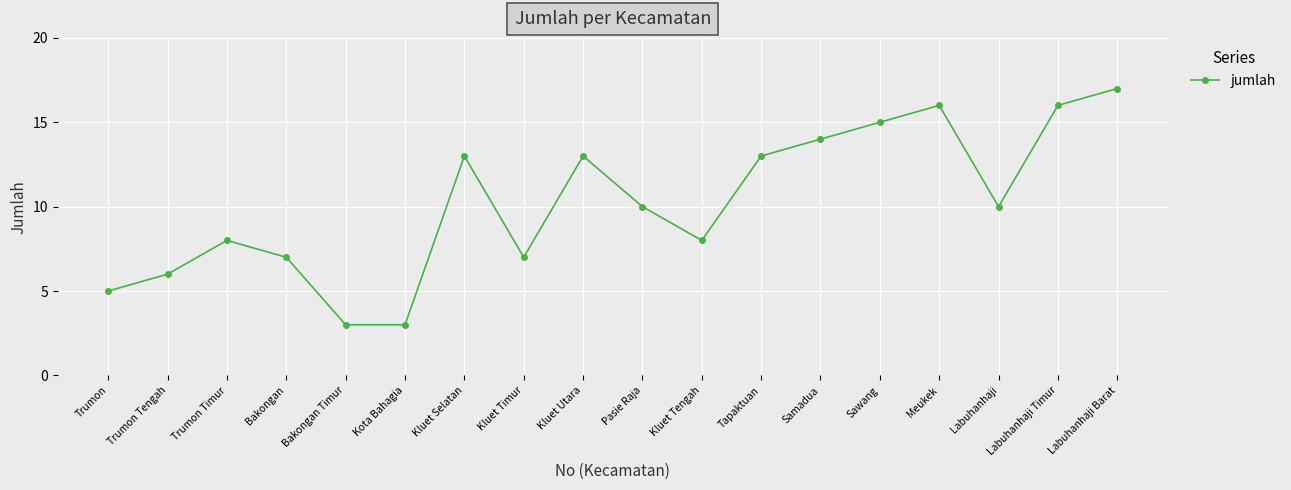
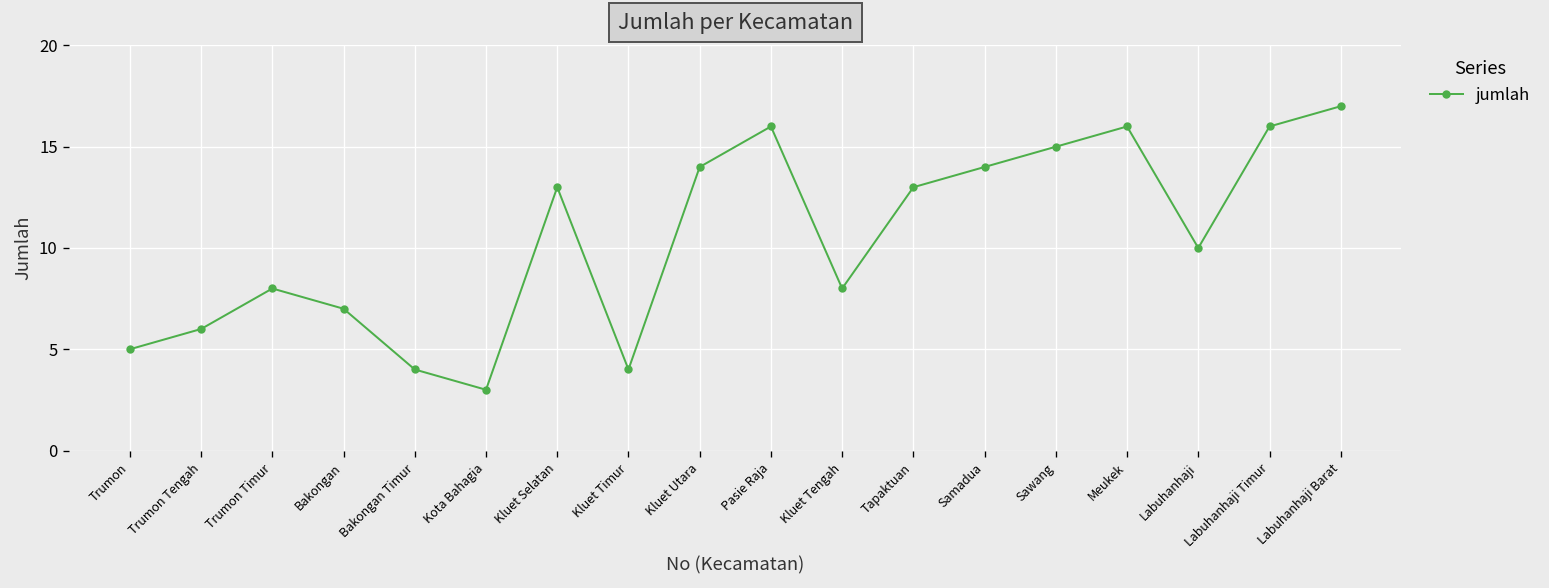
  {
    "Trumon": 5,
    "Trumon Tengah": 6,
    "Trumon Timur": 8,
    "Bakongan": 7,
-   "Bakongan Timur": 3,
+   "Bakongan Timur": 4,
    "Kota Bahagia": 3,
    "Kluet Selatan": 13,
-   "Kluet Timur": 7,
-   "Kluet Utara": 13,
-   "Pasie Raja": 10,
+   "Kluet Timur": 4,
+   "Kluet Utara": 14,
+   "Pasie Raja": 16,
    "Kluet Tengah": 8,
    "Tapaktuan": 13,
    "Samadua": 14,
    "Sawang": 15,
    "Meukek": 16,
    "Labuhanhaji": 10,
    "Labuhanhaji Timur": 16,
    "Labuhanhaji Barat": 17
  }
